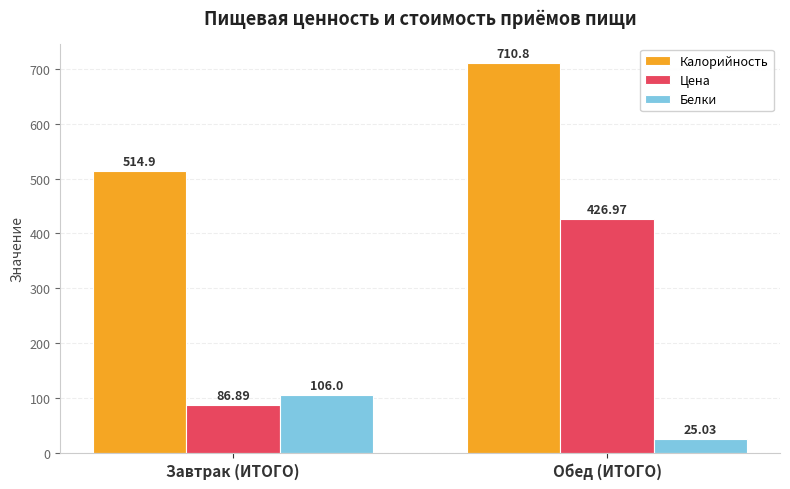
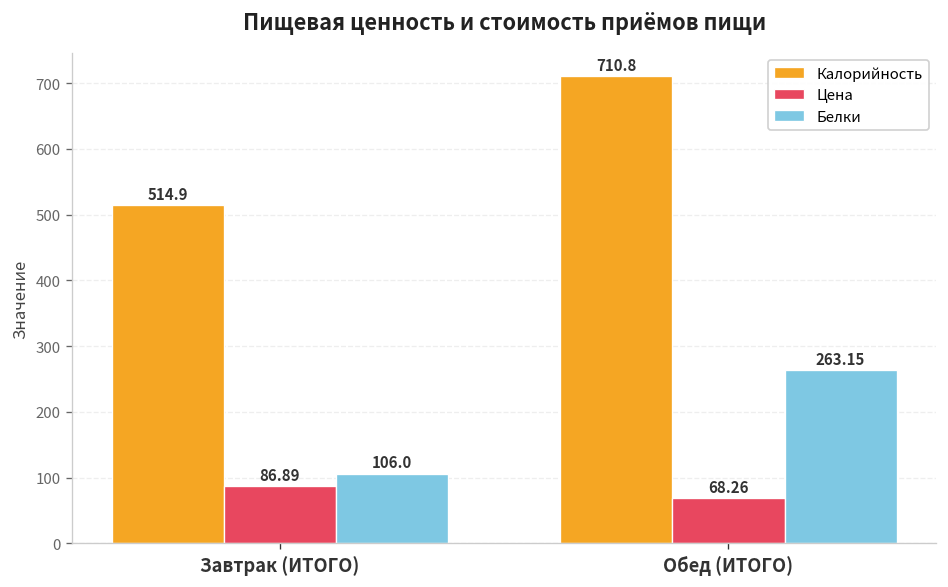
  {
    "Калорийность": {
      "Завтрак (ИТОГО)": 514.9,
      "Обед (ИТОГО)": 710.8
    },
    "Цена": {
      "Завтрак (ИТОГО)": 86.89,
-     "Обед (ИТОГО)": 426.97
+     "Обед (ИТОГО)": 68.26
    },
    "Белки": {
      "Завтрак (ИТОГО)": 106.0,
-     "Обед (ИТОГО)": 25.03
+     "Обед (ИТОГО)": 263.15
    }
  }
